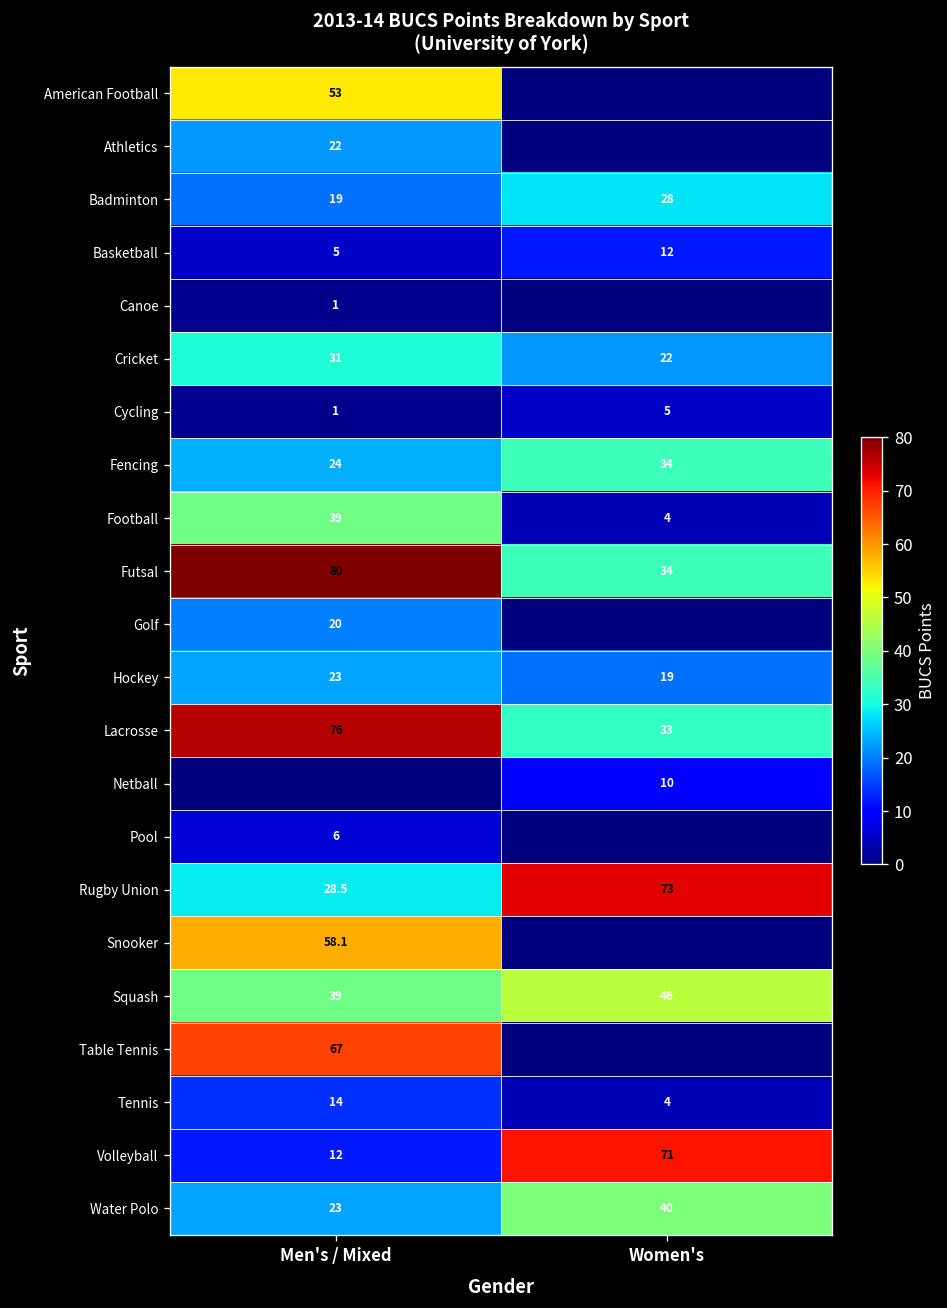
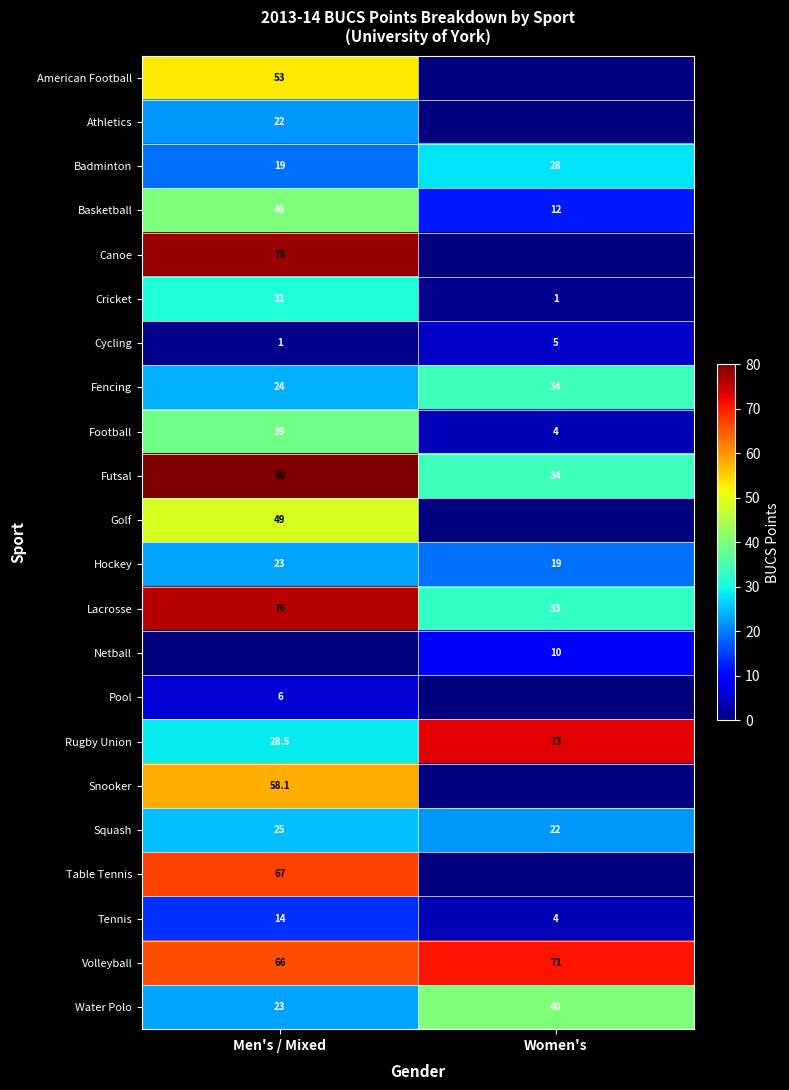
  {
    "American Football": {
      "Men's / Mixed": 53
    },
    "Athletics": {
      "Men's / Mixed": 22
    },
    "Badminton": {
      "Men's / Mixed": 19,
      "Women's": 28
    },
    "Basketball": {
-     "Men's / Mixed": 5,
+     "Men's / Mixed": 40,
      "Women's": 12
    },
    "Canoe": {
-     "Men's / Mixed": 1
+     "Men's / Mixed": 78
    },
    "Cricket": {
      "Men's / Mixed": 31,
-     "Women's": 22
+     "Women's": 1
    },
    "Cycling": {
      "Men's / Mixed": 1,
      "Women's": 5
    },
    "Fencing": {
      "Men's / Mixed": 24,
      "Women's": 34
    },
    "Football": {
      "Men's / Mixed": 39,
      "Women's": 4
    },
    "Futsal": {
      "Men's / Mixed": 80,
      "Women's": 34
    },
    "Golf": {
-     "Men's / Mixed": 20
+     "Men's / Mixed": 49
    },
    "Hockey": {
      "Men's / Mixed": 23,
      "Women's": 19
    },
    "Lacrosse": {
      "Men's / Mixed": 76,
      "Women's": 33
    },
    "Netball": {
      "Women's": 10
    },
    "Pool": {
      "Men's / Mixed": 6
    },
    "Rugby Union": {
      "Men's / Mixed": 28.5,
      "Women's": 73
    },
    "Snooker": {
      "Men's / Mixed": 58.1
    },
    "Squash": {
-     "Men's / Mixed": 39,
-     "Women's": 46
+     "Men's / Mixed": 25,
+     "Women's": 22
    },
    "Table Tennis": {
      "Men's / Mixed": 67
    },
    "Tennis": {
      "Men's / Mixed": 14,
      "Women's": 4
    },
    "Volleyball": {
-     "Men's / Mixed": 12,
+     "Men's / Mixed": 66,
      "Women's": 71
    },
    "Water Polo": {
      "Men's / Mixed": 23,
      "Women's": 40
    }
  }
